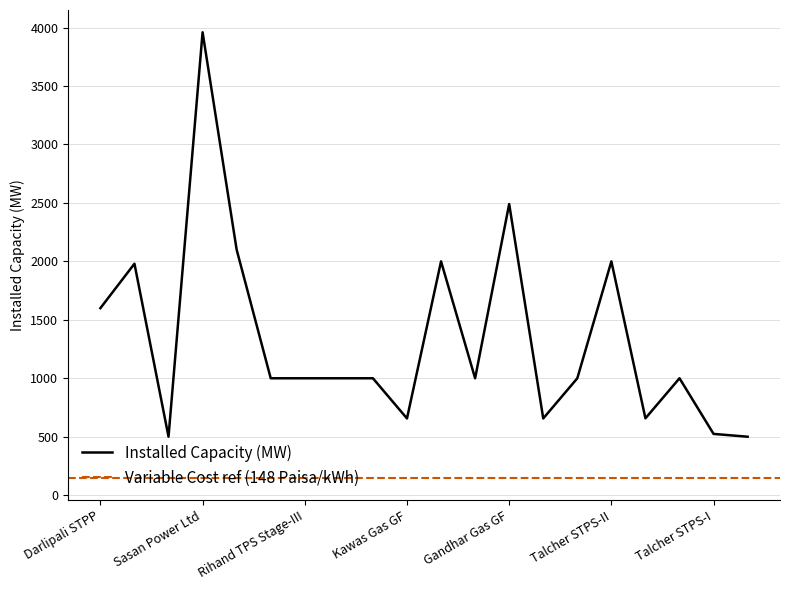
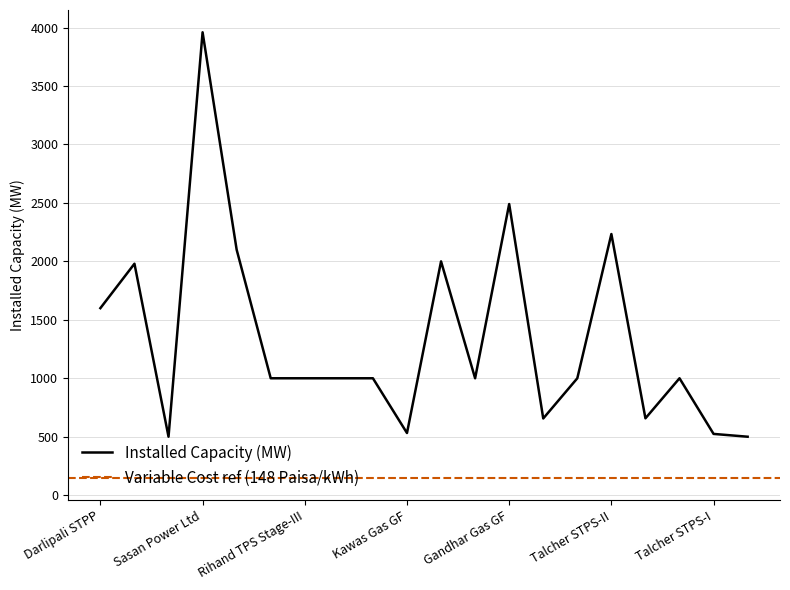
  {
    "Darlipali STPP": 1600,
    "Sasan Power Ltd": 3960,
    "Rihand TPS Stage-III": 1000,
-   "Kawas Gas GF": 660,
+   "Kawas Gas GF": 530,
    "Gandhar Gas GF": 2490,
-   "Talcher STPS-II": 2000,
+   "Talcher STPS-II": 2230,
    "Talcher STPS-I": 520
  }
